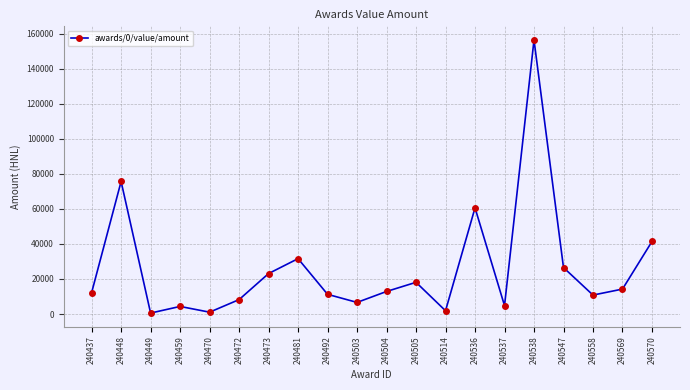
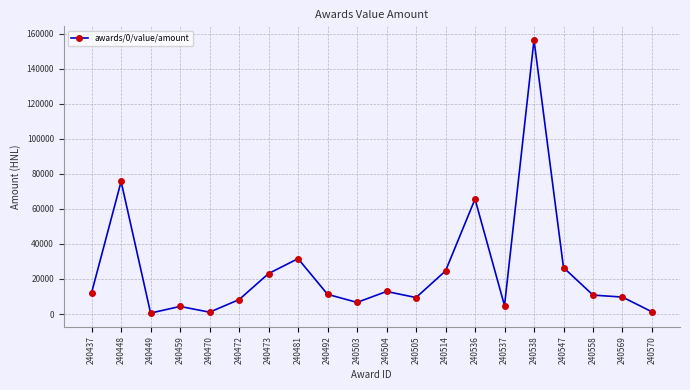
  {
    "240437": 12000,
    "240448": 76000,
    "240449": 1000,
    "240459": 4000,
    "240470": 1000,
    "240472": 8000,
    "240473": 23000,
    "240481": 32000,
    "240492": 11000,
    "240503": 7000,
    "240504": 13000,
-   "240505": 18000,
-   "240514": 2000,
-   "240536": 61000,
+   "240505": 9000,
+   "240514": 25000,
+   "240536": 66000,
    "240537": 5000,
    "240538": 156000,
    "240547": 27000,
    "240558": 11000,
-   "240569": 14000,
-   "240570": 41000
+   "240569": 10000,
+   "240570": 1000
  }
